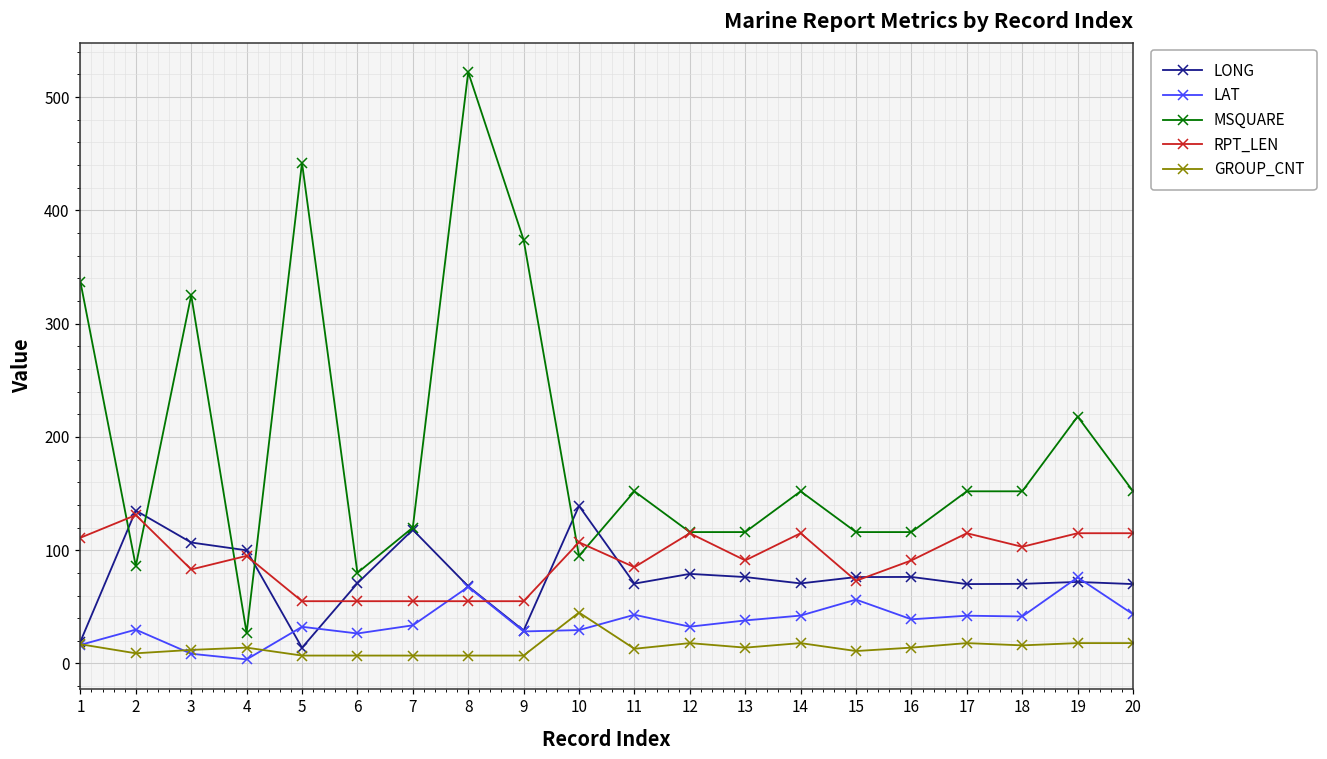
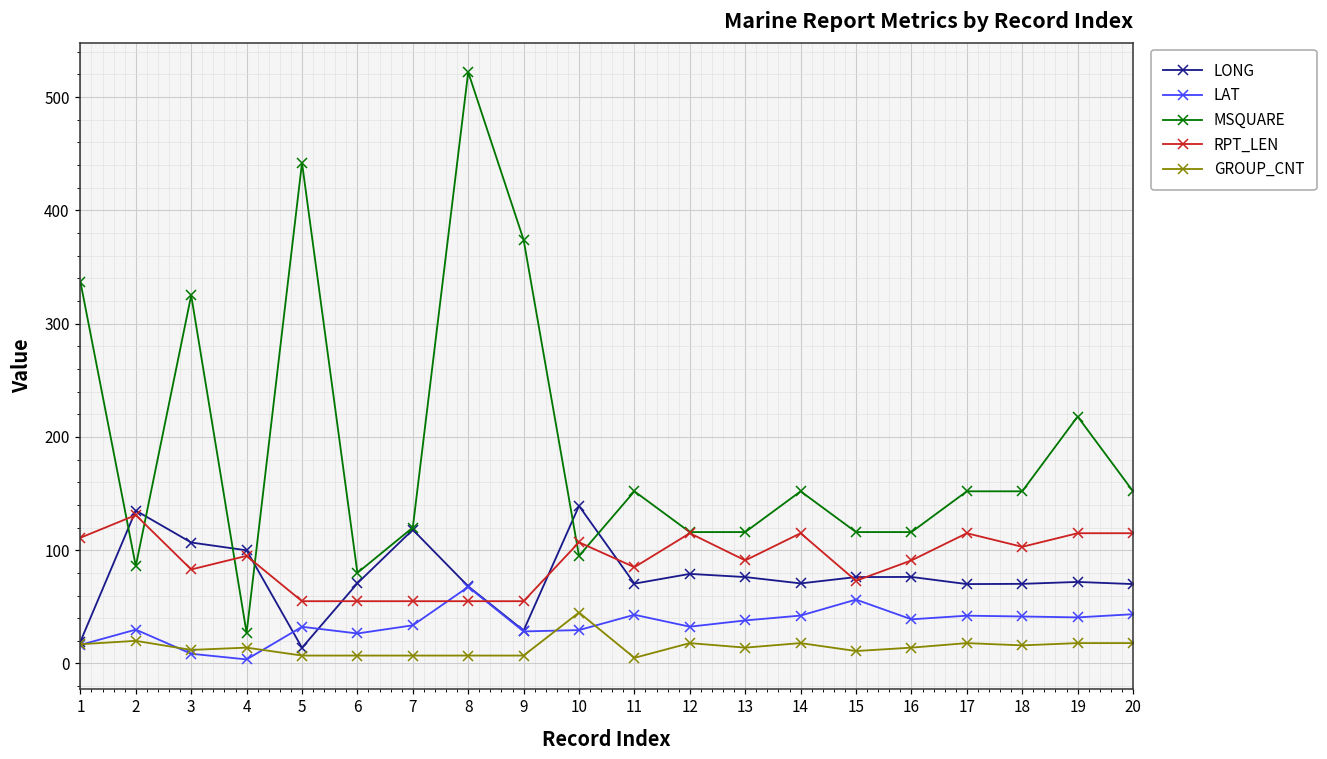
  {
    "LONG": {
      "2": 135,
      "3": 107,
      "4": 100,
      "5": 14,
      "6": 71,
      "10": 139,
      "11": 71,
      "12": 79,
      "13": 76,
      "14": 71,
      "15": 76,
      "16": 76,
      "17": 70,
      "18": 70,
      "19": 72,
      "20": 70
    },
    "LAT": {
      "2": 30,
      "3": 9,
      "4": 4,
      "5": 32,
      "6": 27,
      "7": 34,
      "10": 30,
      "11": 43,
      "12": 33,
      "13": 38,
      "14": 42,
      "15": 56,
      "16": 39,
      "17": 42,
      "18": 42,
-     "19": 76,
+     "19": 41,
      "20": 44
    },
    "MSQUARE": {
      "1": 337,
      "2": 86,
      "3": 325,
      "4": 27,
      "5": 442,
      "6": 80,
      "8": 522,
      "9": 374,
      "10": 95,
      "11": 152,
      "13": 116,
      "14": 152,
      "15": 116,
      "16": 116,
      "17": 152,
      "18": 152,
      "19": 218,
      "20": 152
    },
    "RPT_LEN": {
      "1": 111,
      "2": 131,
      "3": 83,
      "4": 95,
      "5": 55,
      "6": 55,
      "7": 55,
      "8": 55,
      "9": 55,
      "10": 107,
      "11": 85,
      "13": 91,
      "14": 115,
      "15": 73,
      "16": 91,
      "17": 115,
      "18": 103,
      "19": 115,
      "20": 115
    },
    "GROUP_CNT": {
-     "2": 9,
+     "2": 20,
      "3": 12,
      "4": 14,
      "5": 7,
      "6": 7,
      "7": 7,
      "8": 7,
      "9": 7,
      "10": 45,
-     "11": 13,
+     "11": 5,
      "12": 18,
      "13": 14,
      "14": 18,
      "15": 11,
      "16": 14,
      "17": 18,
      "18": 16,
      "19": 18,
      "20": 18
    }
  }
